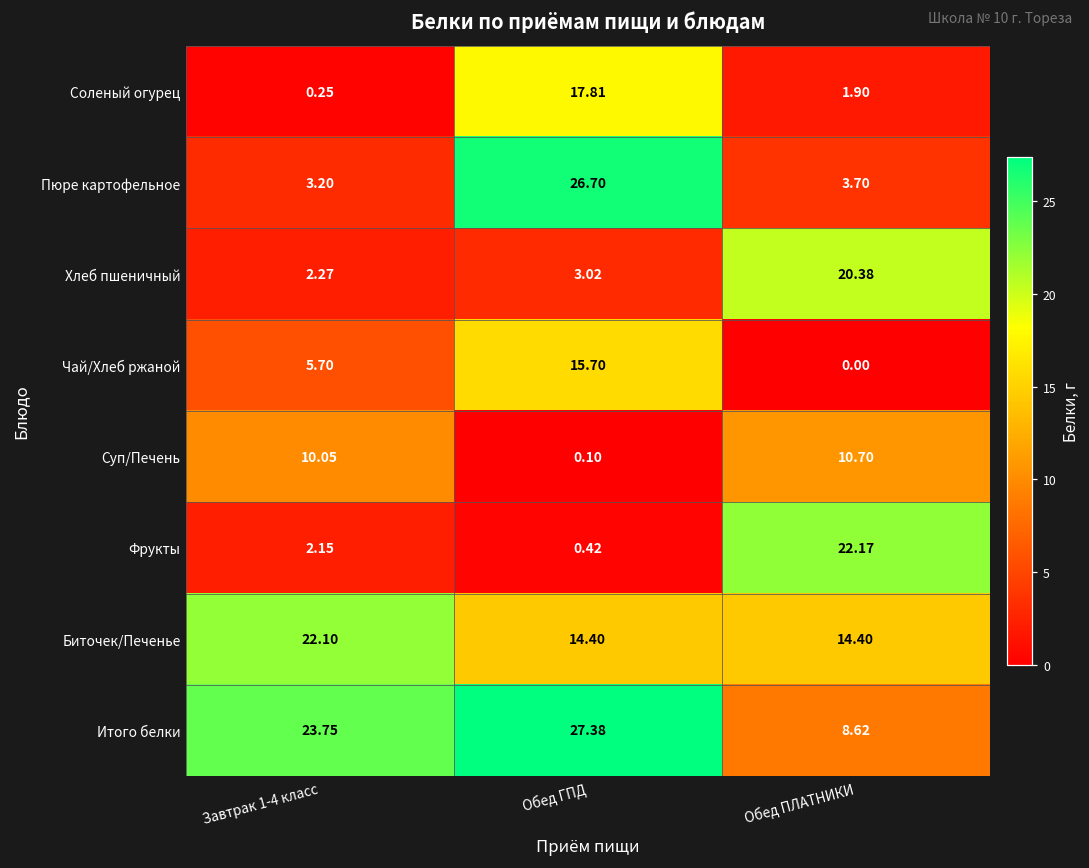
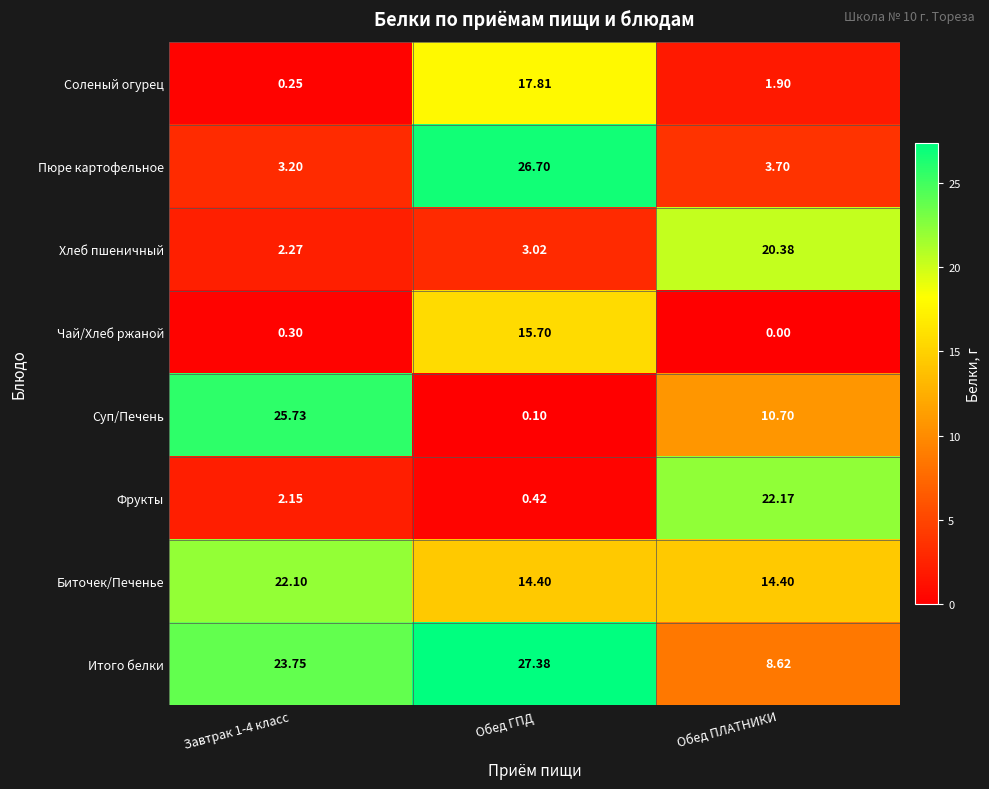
  {
    "Соленый огурец": {
      "Завтрак 1-4 класс": 0.25,
      "Обед ГПД": 17.81,
      "Обед ПЛАТНИКИ": 1.90
    },
    "Пюре картофельное": {
      "Завтрак 1-4 класс": 3.20,
      "Обед ГПД": 26.70,
      "Обед ПЛАТНИКИ": 3.70
    },
    "Хлеб пшеничный": {
      "Завтрак 1-4 класс": 2.27,
      "Обед ГПД": 3.02,
      "Обед ПЛАТНИКИ": 20.38
    },
    "Чай/Хлеб ржаной": {
-     "Завтрак 1-4 класс": 5.70,
+     "Завтрак 1-4 класс": 0.30,
      "Обед ГПД": 15.70,
      "Обед ПЛАТНИКИ": 0.00
    },
    "Суп/Печень": {
-     "Завтрак 1-4 класс": 10.05,
+     "Завтрак 1-4 класс": 25.73,
      "Обед ГПД": 0.10,
      "Обед ПЛАТНИКИ": 10.70
    },
    "Фрукты": {
      "Завтрак 1-4 класс": 2.15,
      "Обед ГПД": 0.42,
      "Обед ПЛАТНИКИ": 22.17
    },
    "Биточек/Печенье": {
      "Завтрак 1-4 класс": 22.10,
      "Обед ГПД": 14.40,
      "Обед ПЛАТНИКИ": 14.40
    },
    "Итого белки": {
      "Завтрак 1-4 класс": 23.75,
      "Обед ГПД": 27.38,
      "Обед ПЛАТНИКИ": 8.62
    }
  }
